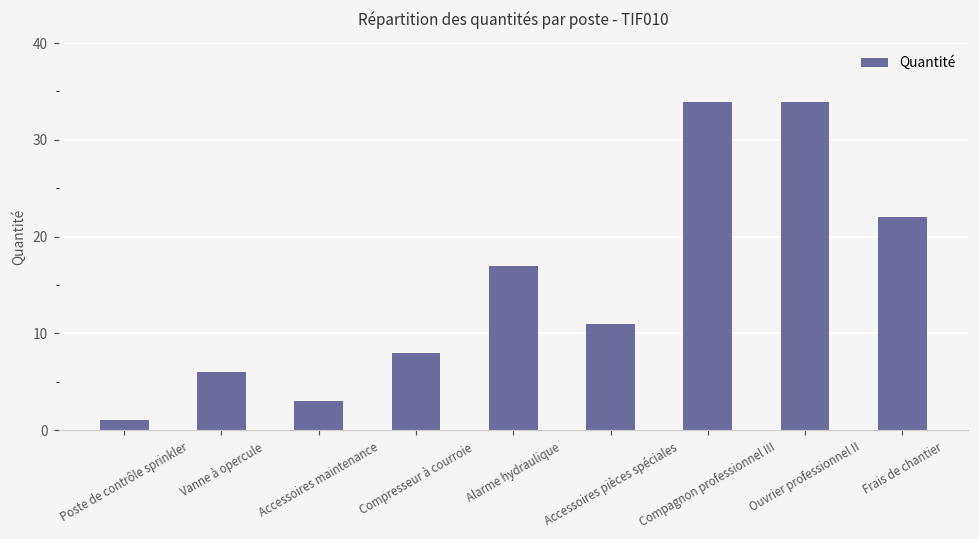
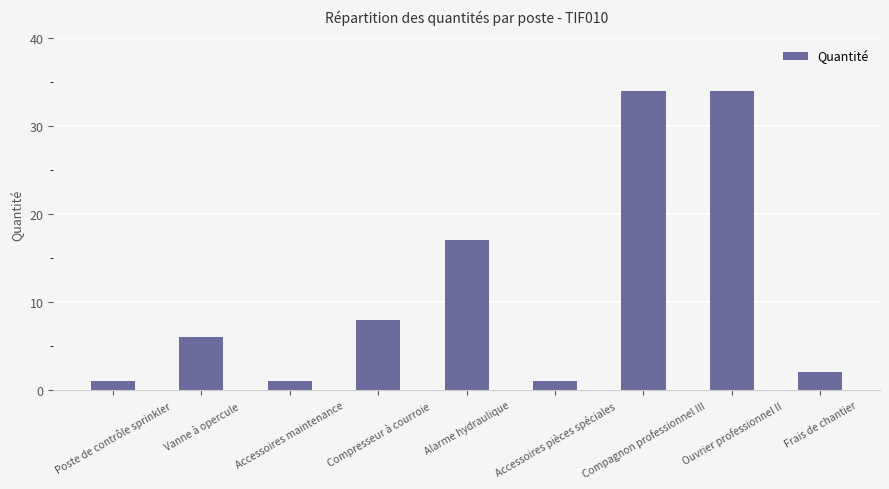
  {
    "Poste de contrôle sprinkler": 1,
    "Vanne à opercule": 6,
-   "Accessoires maintenance": 3,
+   "Accessoires maintenance": 1,
    "Compresseur à courroie": 8,
    "Alarme hydraulique": 17,
-   "Accessoires pièces spéciales": 11,
+   "Accessoires pièces spéciales": 1,
    "Compagnon professionnel III": 34,
    "Ouvrier professionnel II": 34,
-   "Frais de chantier": 22
+   "Frais de chantier": 2
  }
